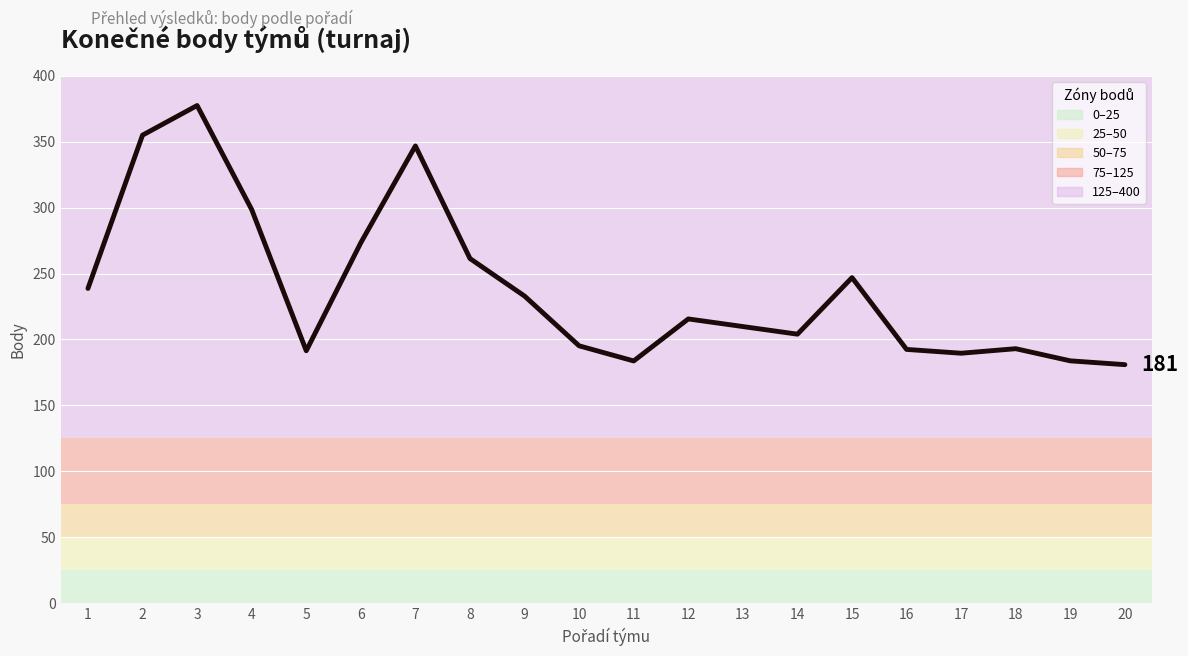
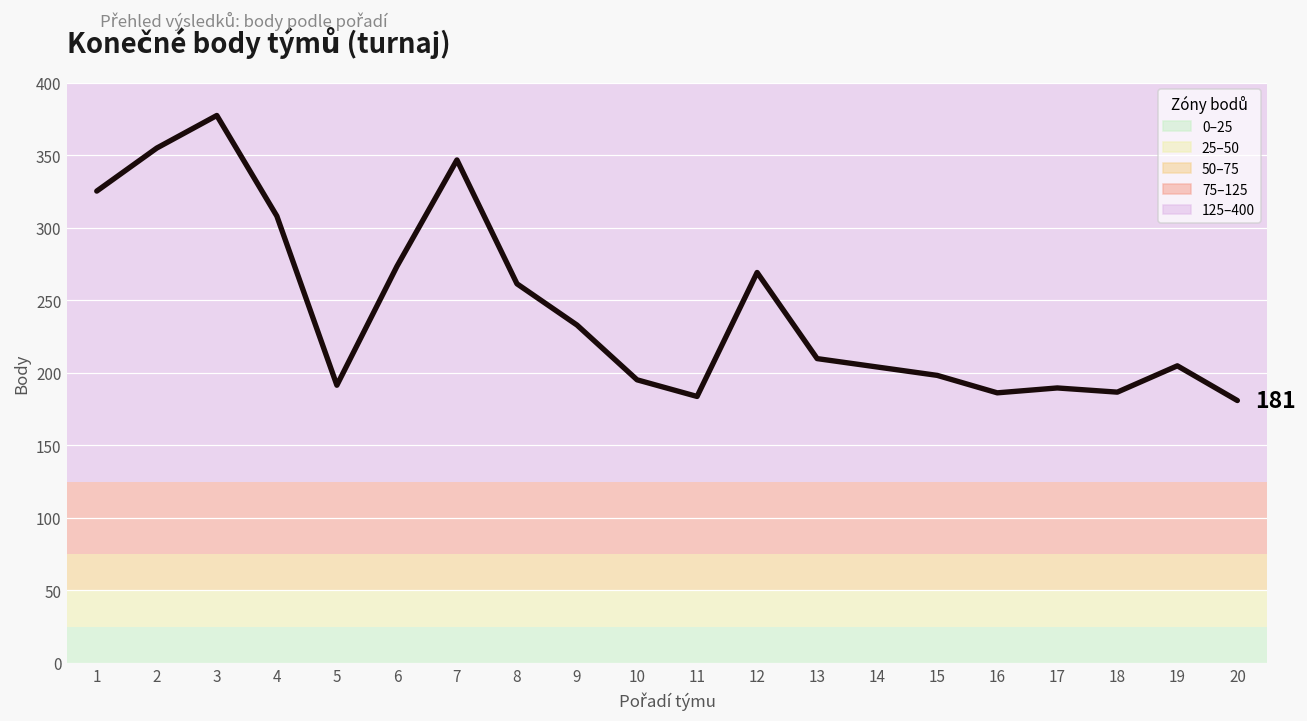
  {
-   "1": 239,
+   "1": 325,
    "2": 355,
    "3": 377,
-   "4": 298,
+   "4": 308,
    "5": 191,
    "6": 273,
    "7": 347,
    "8": 261,
    "9": 233,
    "10": 195,
    "11": 184,
-   "12": 216,
+   "12": 269,
    "13": 210,
    "14": 204,
-   "15": 247,
-   "16": 192,
+   "15": 198,
+   "16": 186,
    "17": 190,
-   "18": 193,
-   "19": 184
+   "18": 187,
+   "19": 205
  }
